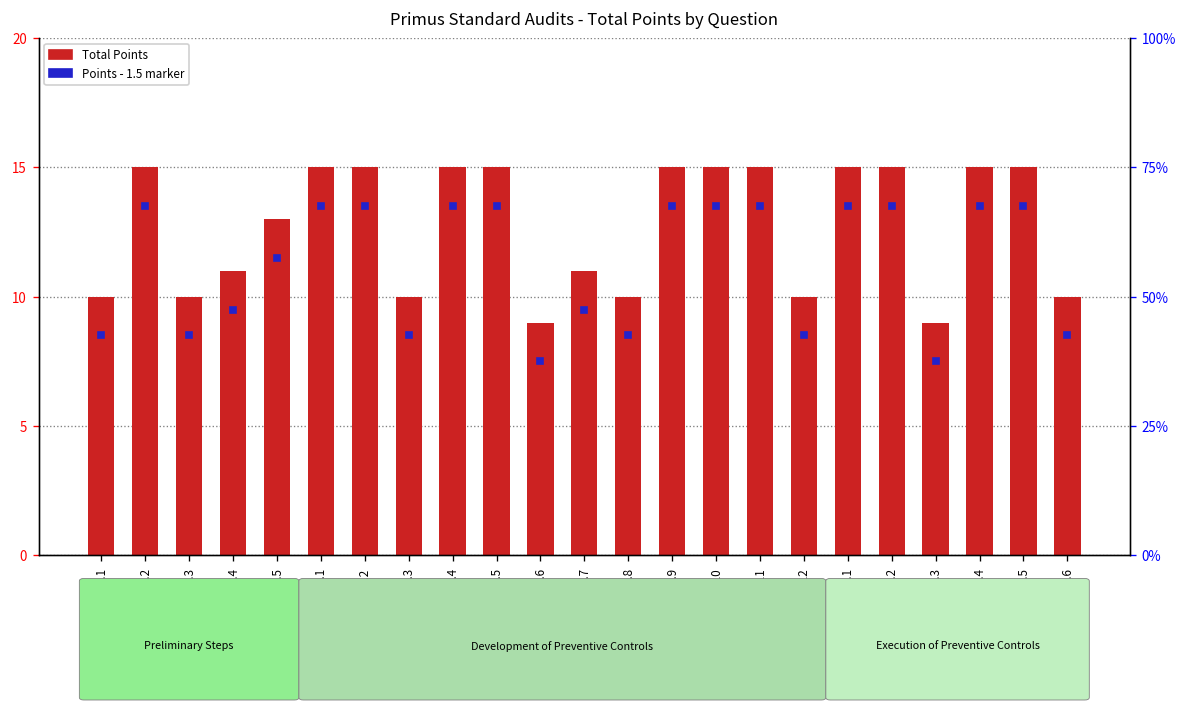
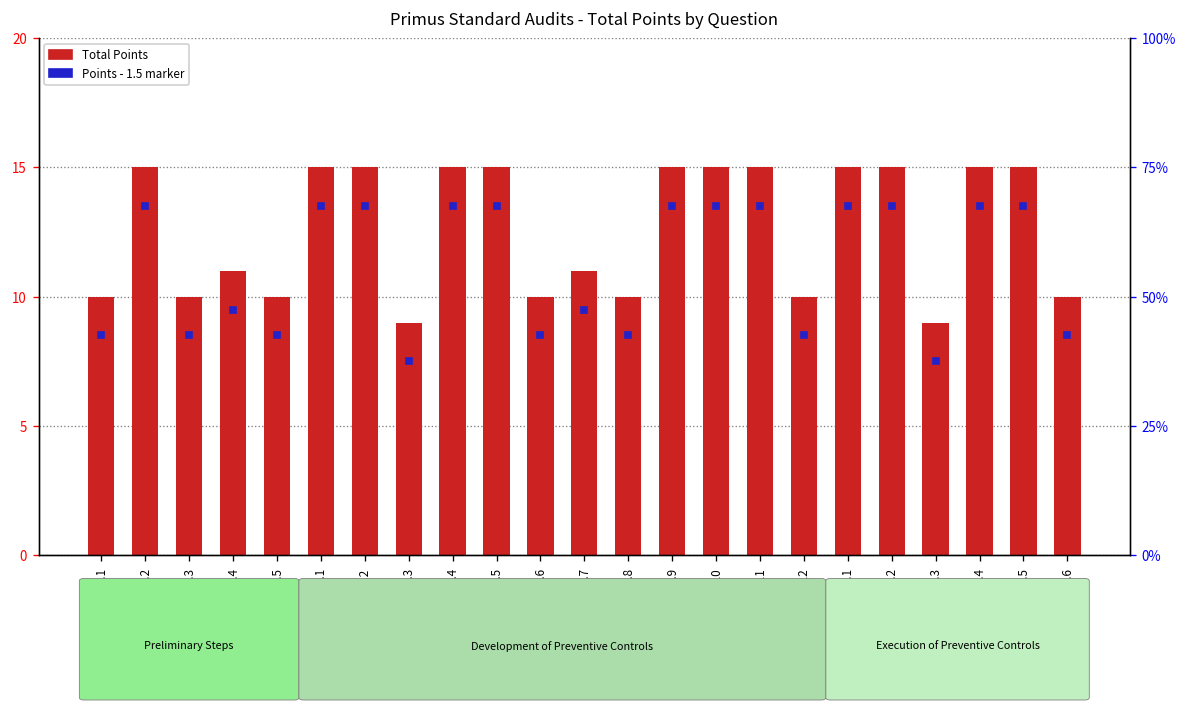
  {
    "Total Points": {
      "1.1.1": 10,
      "1.1.2": 15,
      "1.1.3": 10,
      "1.1.4": 11,
-     "1.1.5": 13,
+     "1.1.5": 10,
      "1.2.1": 15,
      "1.2.2": 15,
-     "1.2.3": 10,
+     "1.2.3": 9,
      "1.2.4": 15,
      "1.2.5": 15,
-     "1.2.6": 9,
+     "1.2.6": 10,
      "1.2.7": 11,
      "1.2.8": 10,
      "1.2.9": 15,
      "1.2.10": 15,
      "1.2.11": 15,
      "1.2.12": 10,
      "1.3.1": 15,
      "1.3.2": 15,
      "1.3.3": 9,
      "1.3.4": 15,
      "1.3.5": 15,
      "1.3.6": 10
    }
  }
